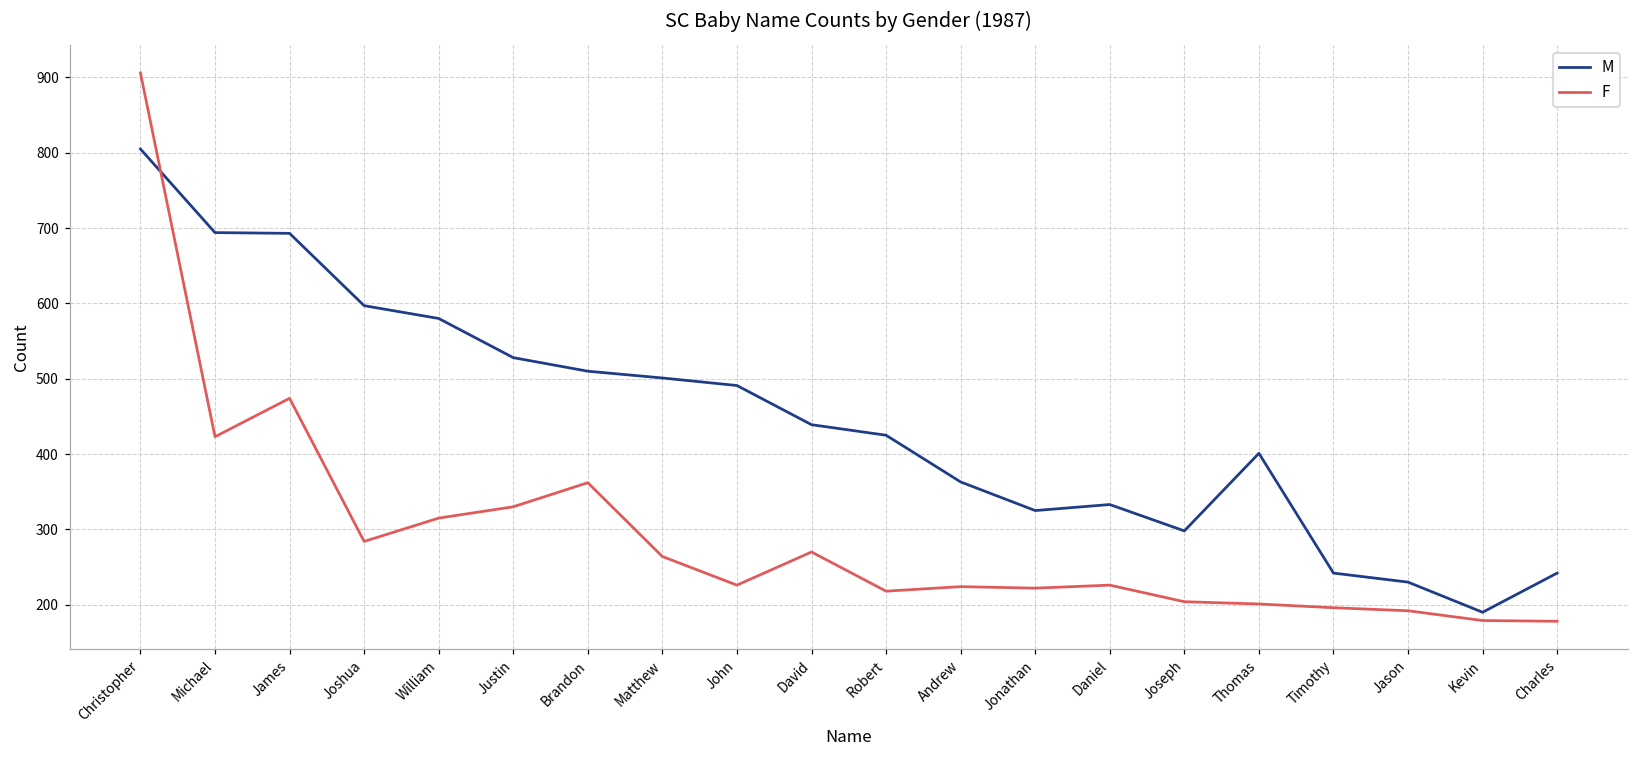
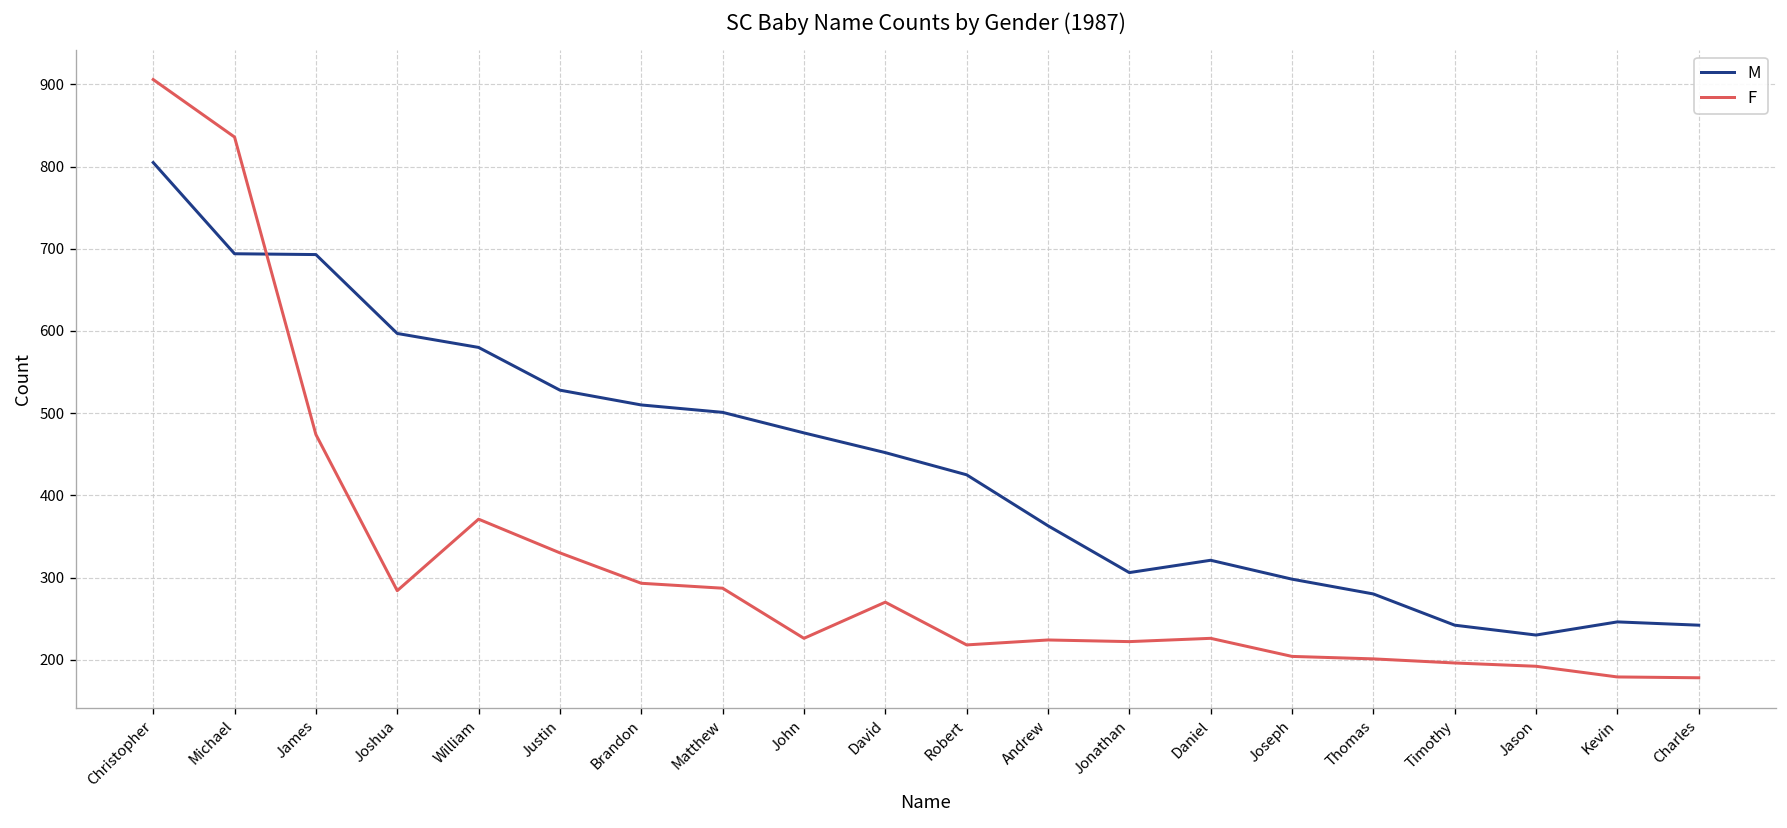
  {
    "M": {
      "Christopher": 810,
      "Michael": 690,
      "James": 690,
      "Joshua": 600,
      "William": 580,
      "Justin": 530,
      "Brandon": 510,
      "Matthew": 500,
-     "John": 490,
-     "David": 440,
+     "John": 480,
+     "David": 450,
      "Robert": 430,
      "Andrew": 360,
-     "Jonathan": 330,
-     "Daniel": 330,
+     "Jonathan": 310,
+     "Daniel": 320,
      "Joseph": 300,
-     "Thomas": 400,
+     "Thomas": 280,
      "Timothy": 240,
      "Jason": 230,
-     "Kevin": 190,
+     "Kevin": 250,
      "Charles": 240
    },
    "F": {
      "Christopher": 910,
-     "Michael": 420,
+     "Michael": 840,
      "James": 470,
      "Joshua": 280,
-     "William": 320,
+     "William": 370,
      "Justin": 330,
-     "Brandon": 360,
-     "Matthew": 260,
+     "Brandon": 290,
+     "Matthew": 290,
      "John": 230,
      "David": 270,
      "Robert": 220,
      "Andrew": 220,
      "Jonathan": 220,
      "Daniel": 230,
      "Joseph": 200,
      "Thomas": 200,
      "Timothy": 200,
      "Jason": 190,
      "Kevin": 180,
      "Charles": 180
    }
  }
